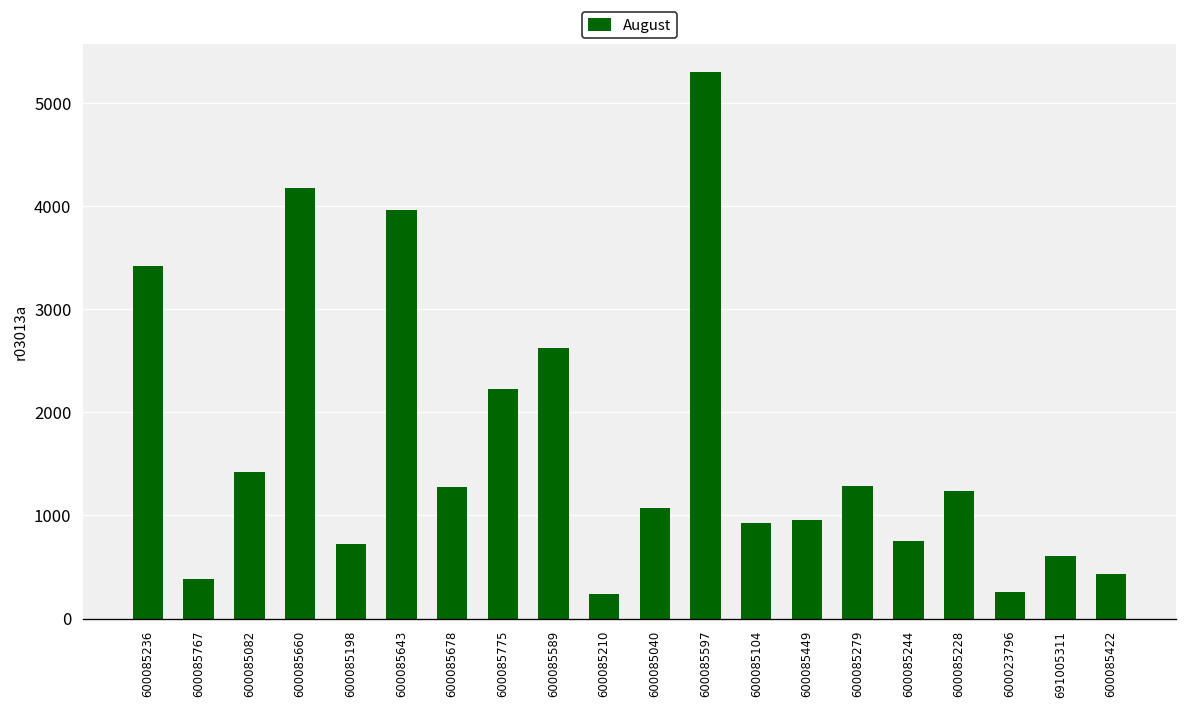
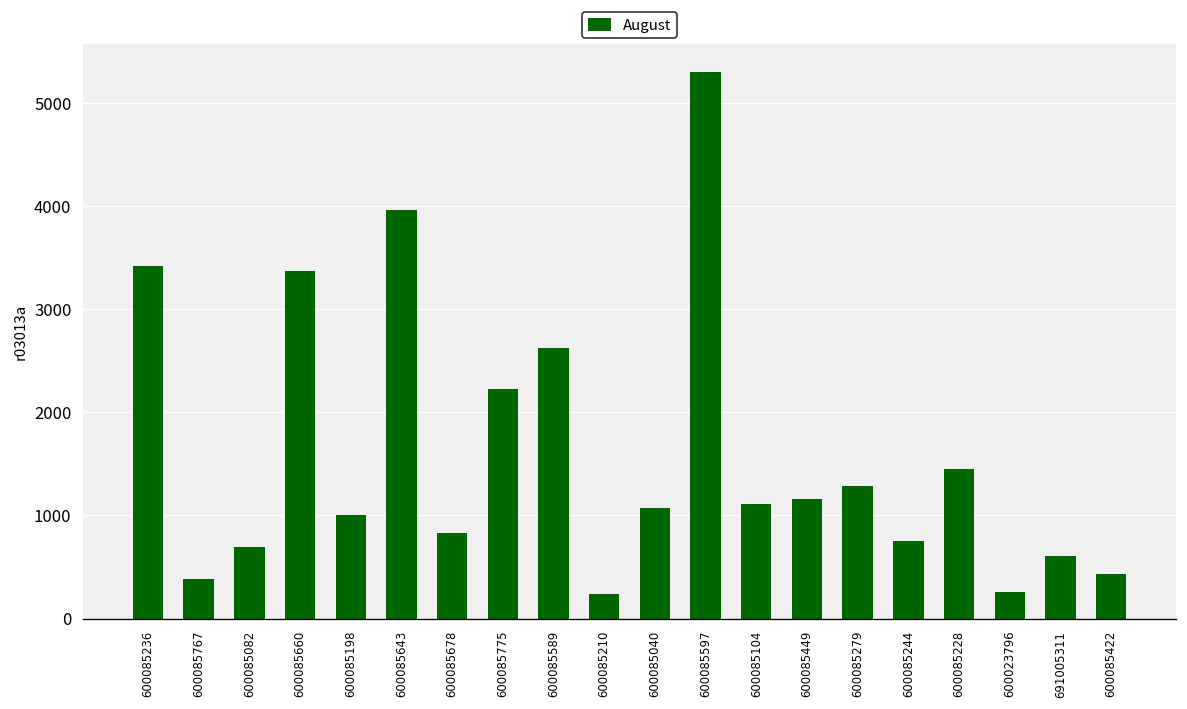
  {
    "600085236": 3400,
    "600085767": 400,
-   "600085082": 1400,
-   "600085660": 4200,
-   "600085198": 700,
+   "600085082": 700,
+   "600085660": 3400,
+   "600085198": 1000,
    "600085643": 4000,
-   "600085678": 1300,
+   "600085678": 800,
    "600085775": 2200,
    "600085589": 2600,
    "600085210": 200,
    "600085040": 1100,
    "600085597": 5300,
-   "600085104": 900,
-   "600085449": 1000,
+   "600085104": 1100,
+   "600085449": 1200,
    "600085279": 1300,
    "600085244": 800,
-   "600085228": 1200,
+   "600085228": 1400,
    "600023796": 300,
    "691005311": 600,
    "600085422": 400
  }
